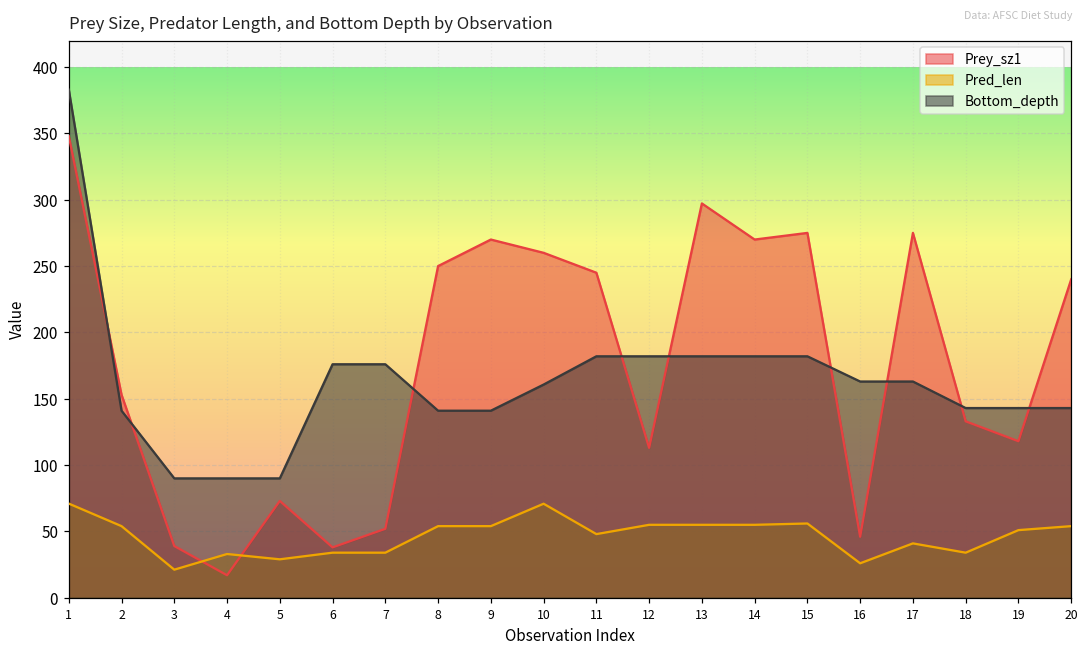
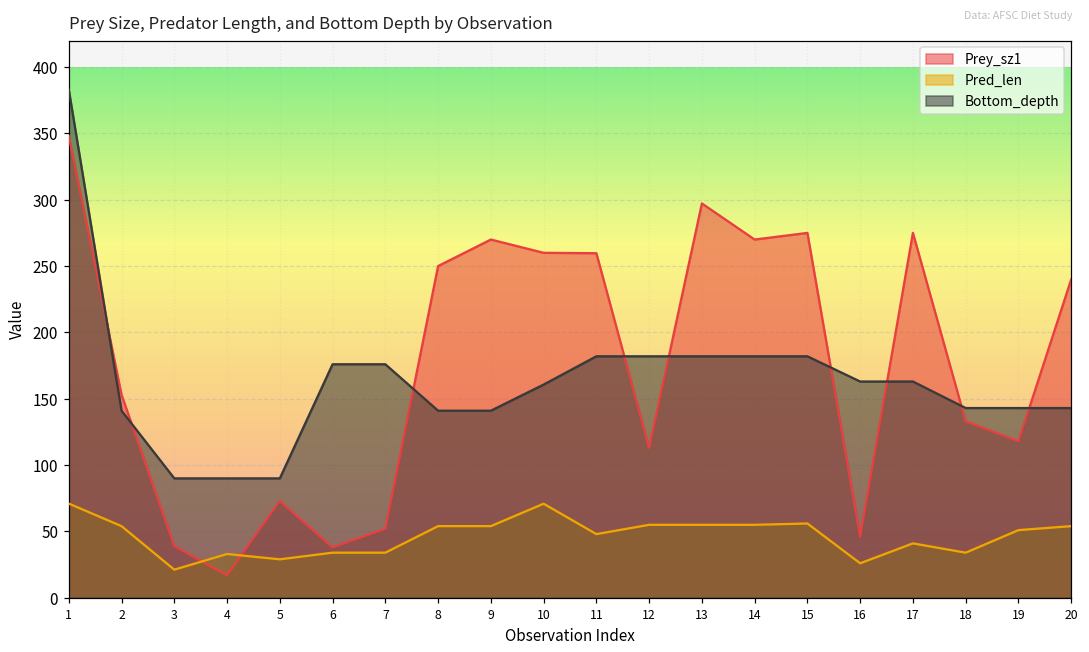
  {
    "Prey_sz1": {
      "1": 348,
      "2": 153,
      "3": 39,
      "4": 17,
      "5": 73,
      "6": 38,
      "7": 52,
      "8": 250,
      "9": 270,
      "10": 260,
-     "11": 245,
+     "11": 260,
      "12": 113,
      "13": 297,
      "14": 270,
      "15": 275,
      "16": 46,
      "17": 275,
      "18": 133,
      "19": 118,
      "20": 240
    },
    "Pred_len": {
      "1": 71,
      "2": 54,
      "3": 21,
      "4": 33,
      "5": 29,
      "6": 34,
      "7": 34,
      "8": 54,
      "9": 54,
      "10": 71,
      "11": 48,
      "12": 55,
      "13": 55,
      "14": 55,
      "15": 56,
      "16": 26,
      "17": 41,
      "18": 34,
      "19": 51,
      "20": 54
    },
    "Bottom_depth": {
      "1": 383,
      "2": 141,
      "3": 90,
      "4": 90,
      "5": 90,
      "6": 176,
      "7": 176,
      "8": 141,
      "9": 141,
      "10": 161,
      "11": 182,
      "12": 182,
      "13": 182,
      "14": 182,
      "15": 182,
      "16": 163,
      "17": 163,
      "18": 143,
      "19": 143,
      "20": 143
    }
  }
